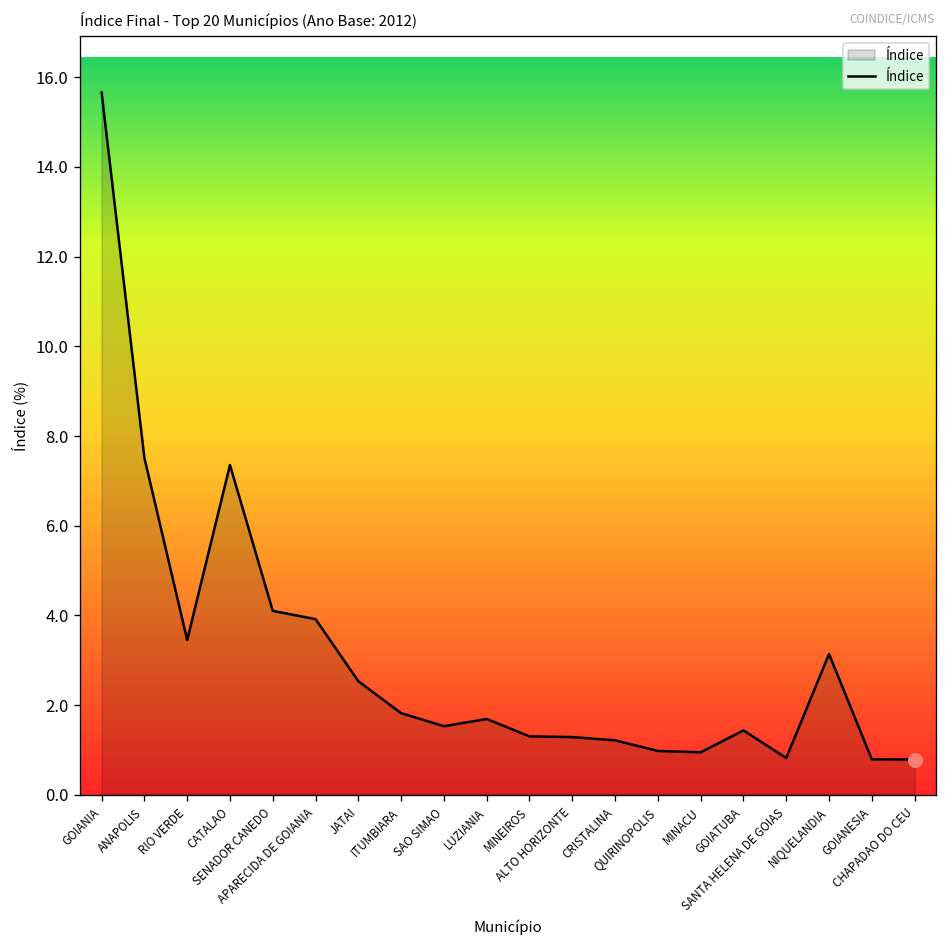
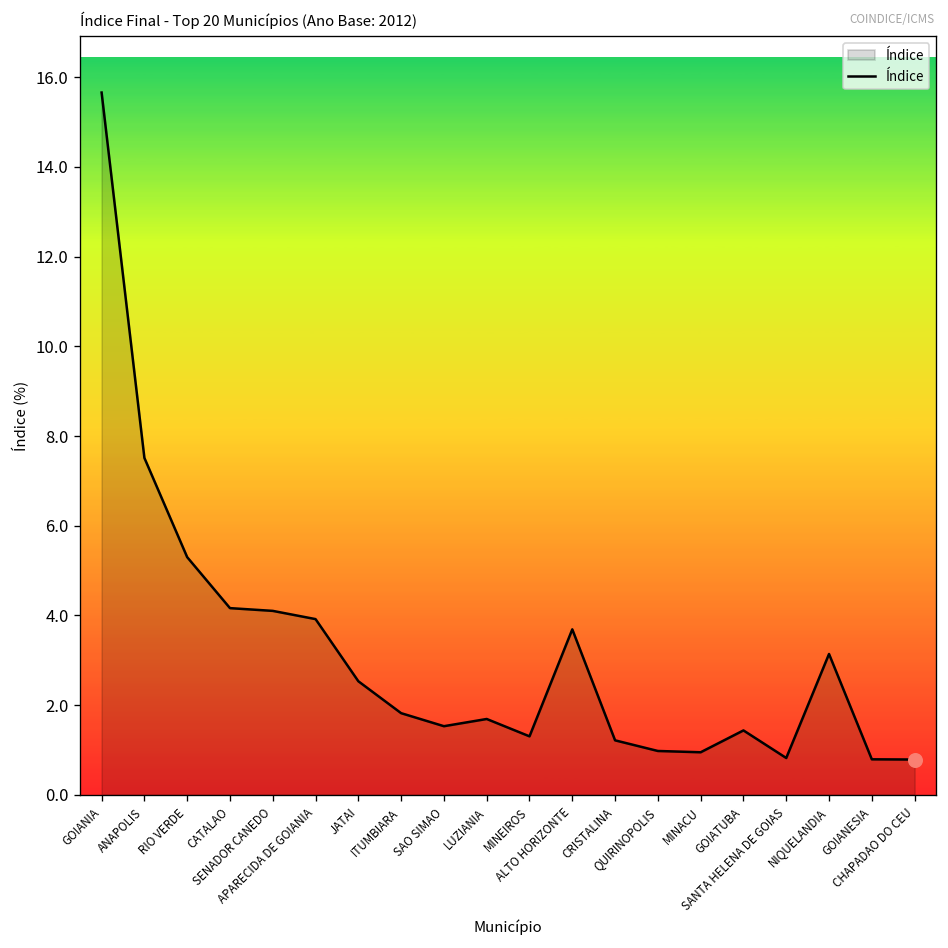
  {
    "Índice": {
      "GOIANIA": 15.7,
      "ANAPOLIS": 7.5,
-     "RIO VERDE": 3.5,
-     "CATALAO": 7.4,
+     "RIO VERDE": 5.3,
+     "CATALAO": 4.2,
      "SENADOR CANEDO": 4.1,
      "APARECIDA DE GOIANIA": 3.9,
      "JATAI": 2.5,
      "ITUMBIARA": 1.8,
      "SAO SIMAO": 1.5,
      "LUZIANIA": 1.7,
      "MINEIROS": 1.3,
-     "ALTO HORIZONTE": 1.3,
+     "ALTO HORIZONTE": 3.7,
      "CRISTALINA": 1.2,
      "QUIRINOPOLIS": 1.0,
      "MINACU": 0.9,
      "GOIATUBA": 1.4,
      "SANTA HELENA DE GOIAS": 0.8,
      "NIQUELANDIA": 3.1,
      "GOIANESIA": 0.8
    }
  }
